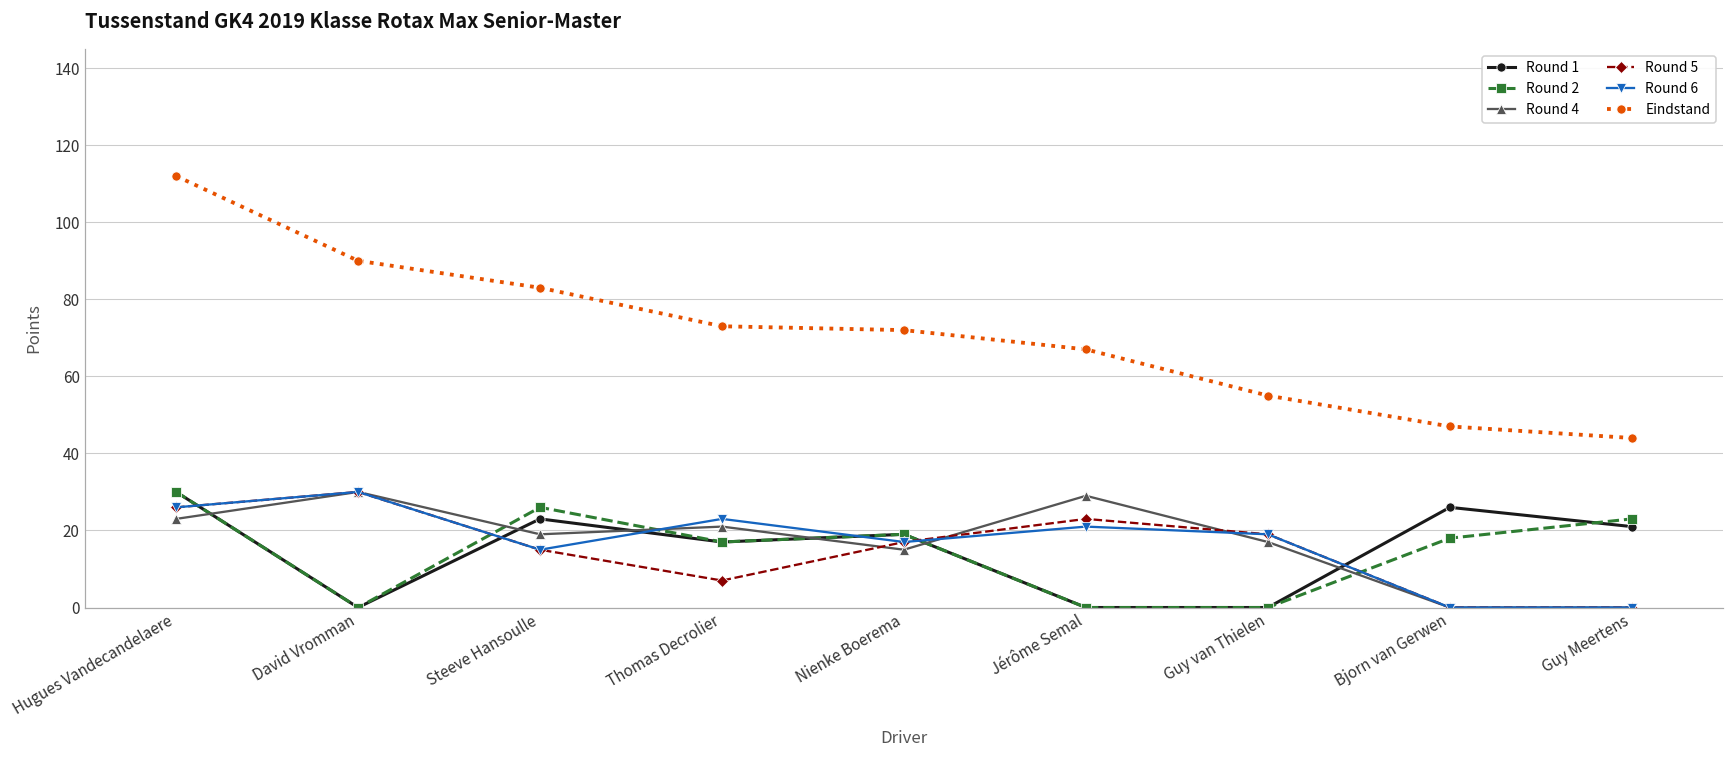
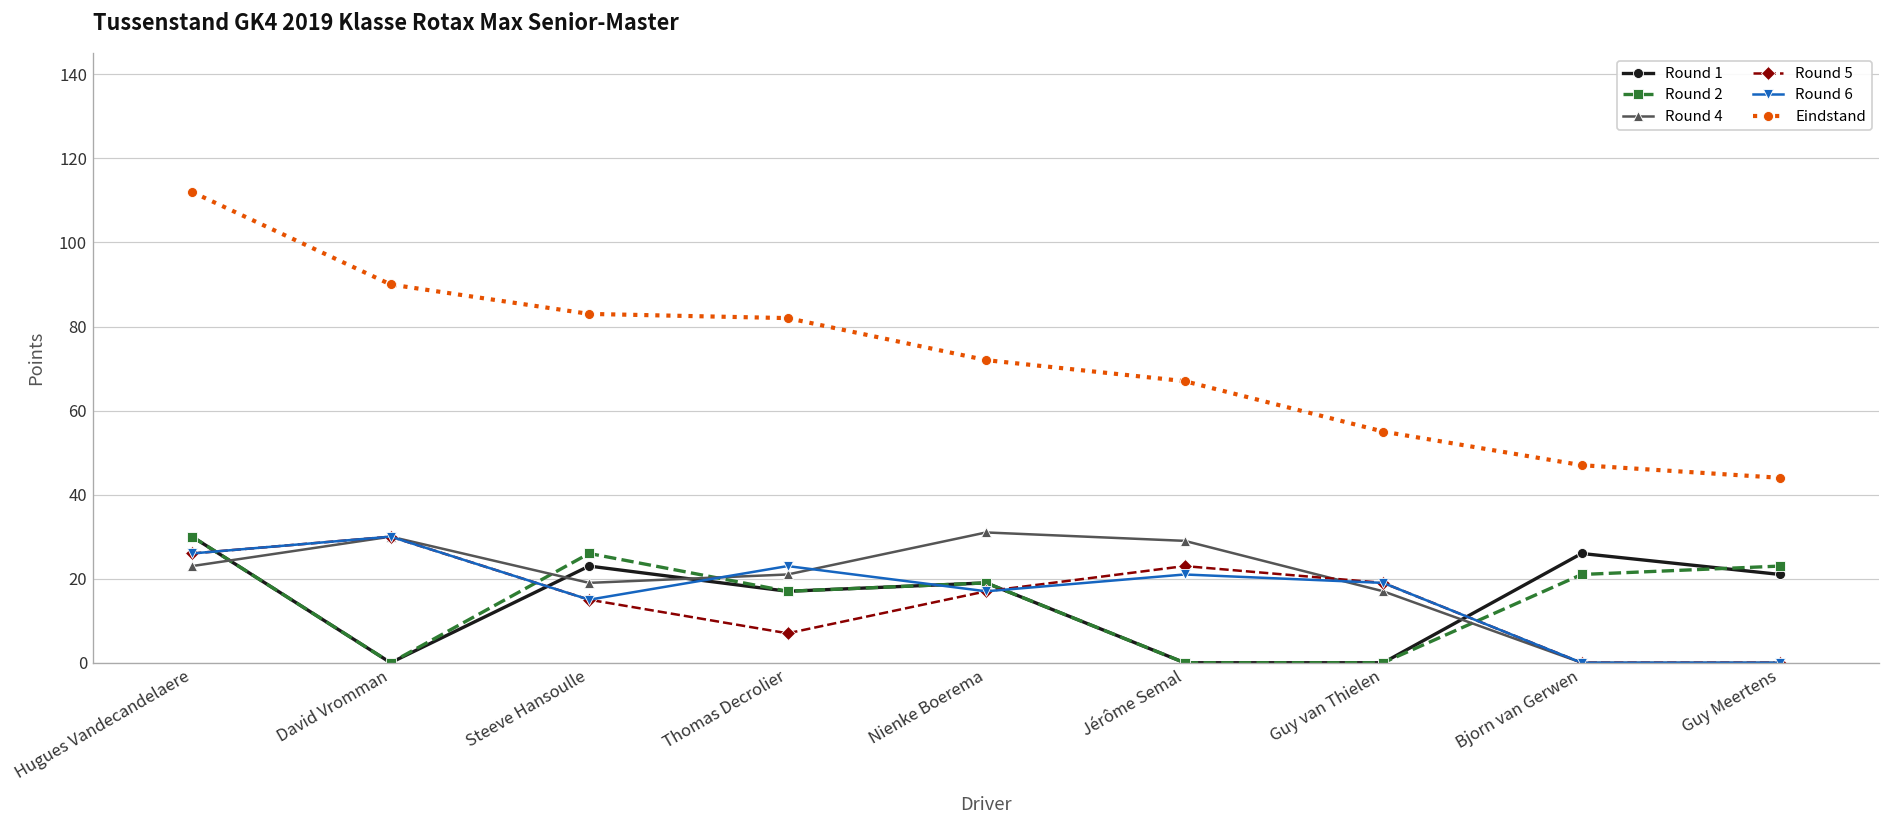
  {
    "Round 1": {
      "Steeve Hansoulle": 23,
      "Bjorn van Gerwen": 26,
      "Guy Meertens": 21
    },
    "Round 2": {
      "Steeve Hansoulle": 26,
-     "Bjorn van Gerwen": 18,
+     "Bjorn van Gerwen": 21,
      "Guy Meertens": 23
    },
    "Round 4": {
      "Hugues Vandecandelaere": 23,
      "Steeve Hansoulle": 19,
      "Thomas Decrolier": 21,
-     "Nienke Boerema": 15,
+     "Nienke Boerema": 31,
      "Jérôme Semal": 29,
      "Guy van Thielen": 17
    },
    "Round 5": {
      "Thomas Decrolier": 7,
      "Jérôme Semal": 23
    },
    "Round 6": {
      "Thomas Decrolier": 23,
      "Jérôme Semal": 21
    },
    "Eindstand": {
      "Hugues Vandecandelaere": 112,
      "David Vromman": 90,
      "Steeve Hansoulle": 83,
-     "Thomas Decrolier": 73,
+     "Thomas Decrolier": 82,
      "Nienke Boerema": 72,
      "Jérôme Semal": 67,
      "Guy van Thielen": 55,
      "Bjorn van Gerwen": 47,
      "Guy Meertens": 44
    }
  }
